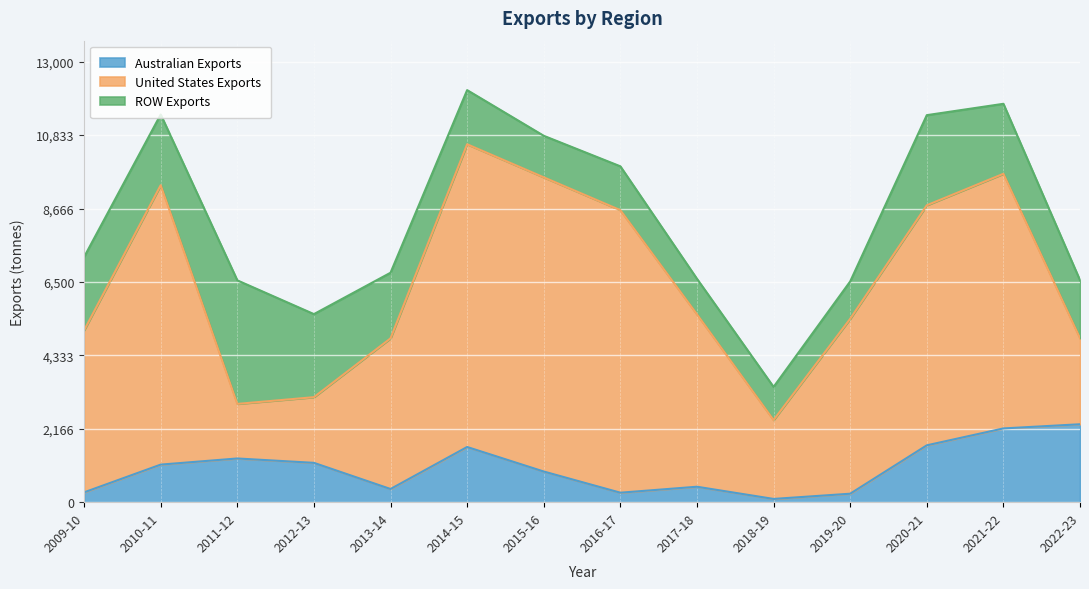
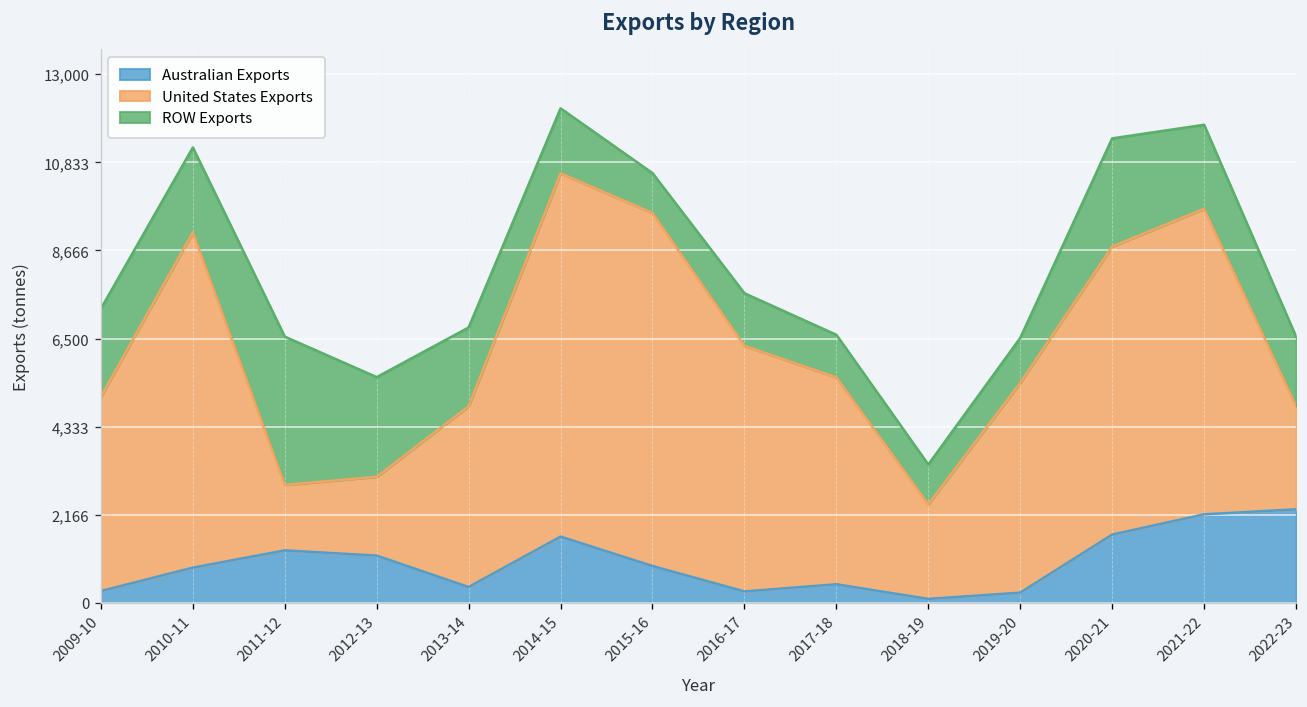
  {
    "Australian Exports": {
      "2009-10": "300",
-     "2010-11": "1,100",
+     "2010-11": "900",
      "2011-12": "1,300",
      "2012-13": "1,200",
      "2013-14": "400",
      "2014-15": "1,600",
      "2015-16": "900",
      "2016-17": "300",
      "2017-18": "500",
      "2018-19": "100",
      "2019-20": "300",
      "2020-21": "1,700",
      "2021-22": "2,200",
      "2022-23": "2,300"
    },
    "United States Exports": {
      "2009-10": "4,800",
      "2010-11": "8,200",
      "2011-12": "1,600",
      "2012-13": "1,900",
      "2013-14": "4,400",
      "2014-15": "8,900",
      "2015-16": "8,700",
-     "2016-17": "8,300",
+     "2016-17": "6,000",
      "2017-18": "5,100",
      "2018-19": "2,300",
      "2019-20": "5,200",
      "2020-21": "7,100",
      "2021-22": "7,500",
      "2022-23": "2,500"
    },
    "ROW Exports": {
      "2009-10": "2,200",
      "2011-12": "3,600",
      "2012-13": "2,500",
      "2013-14": "1,900",
      "2014-15": "1,600",
-     "2015-16": "1,200",
+     "2015-16": "1,000",
      "2016-17": "1,300",
      "2017-18": "1,000",
      "2018-19": "1,000",
      "2019-20": "1,100",
      "2020-21": "2,700",
      "2021-22": "2,100",
      "2022-23": "1,700"
    }
  }
